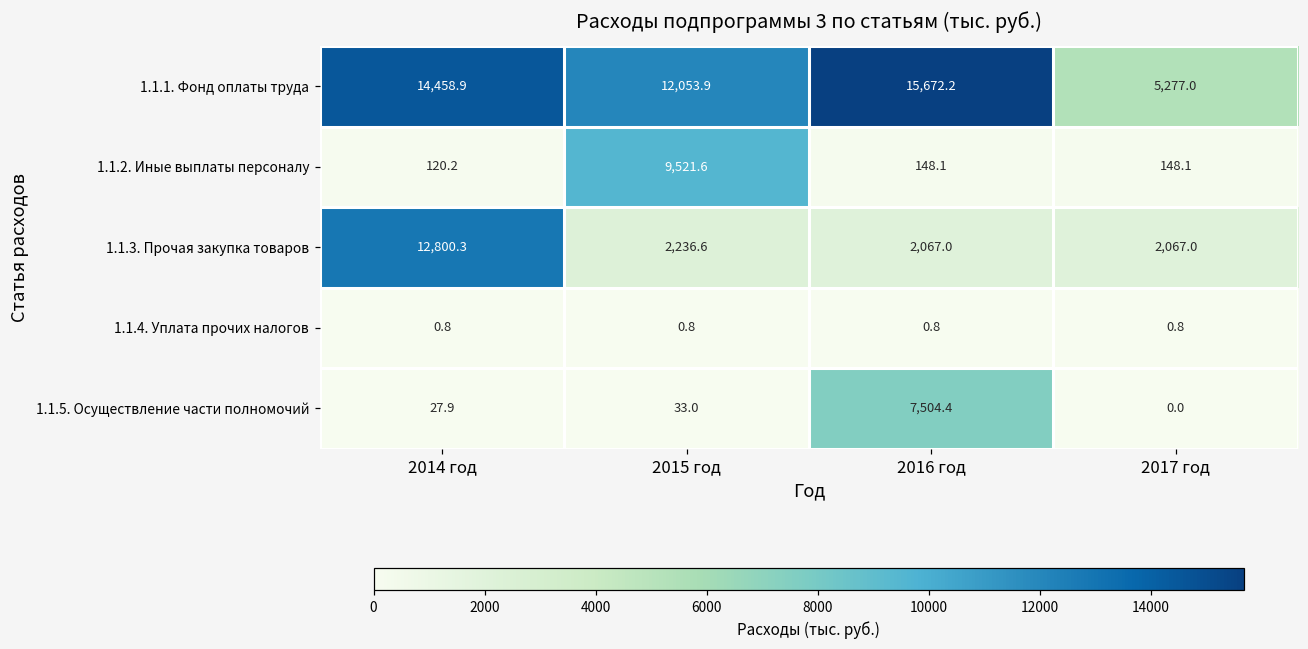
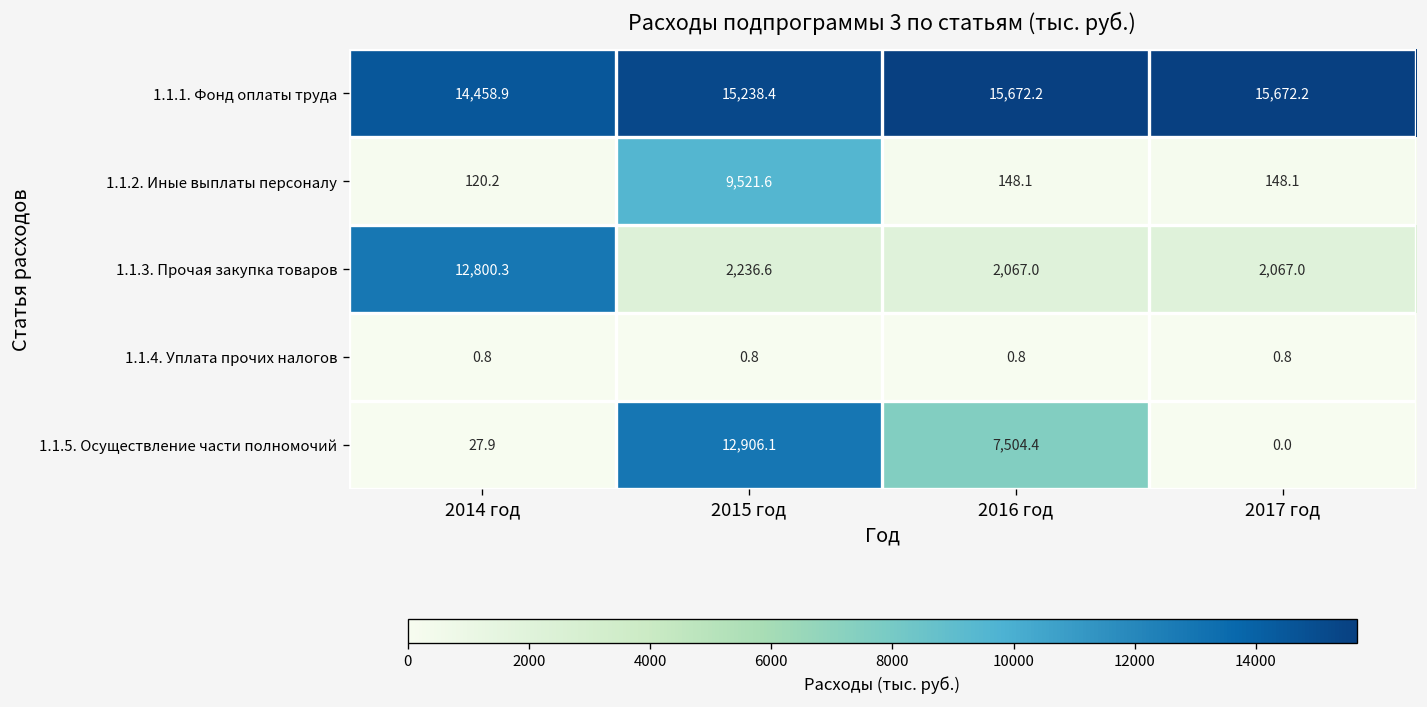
  {
    "1.1.1. Фонд оплаты труда": {
      "2014 год": "14,458.9",
-     "2015 год": "12,053.9",
+     "2015 год": "15,238.4",
      "2016 год": "15,672.2",
-     "2017 год": "5,277.0"
+     "2017 год": "15,672.2"
    },
    "1.1.2. Иные выплаты персоналу": {
      "2014 год": "120.2",
      "2015 год": "9,521.6",
      "2016 год": "148.1",
      "2017 год": "148.1"
    },
    "1.1.3. Прочая закупка товаров": {
      "2014 год": "12,800.3",
      "2015 год": "2,236.6",
      "2016 год": "2,067.0",
      "2017 год": "2,067.0"
    },
    "1.1.4. Уплата прочих налогов": {
      "2014 год": "0.8",
      "2015 год": "0.8",
      "2016 год": "0.8",
      "2017 год": "0.8"
    },
    "1.1.5. Осуществление части полномочий": {
      "2014 год": "27.9",
-     "2015 год": "33.0",
+     "2015 год": "12,906.1",
      "2016 год": "7,504.4",
      "2017 год": "0.0"
    }
  }
